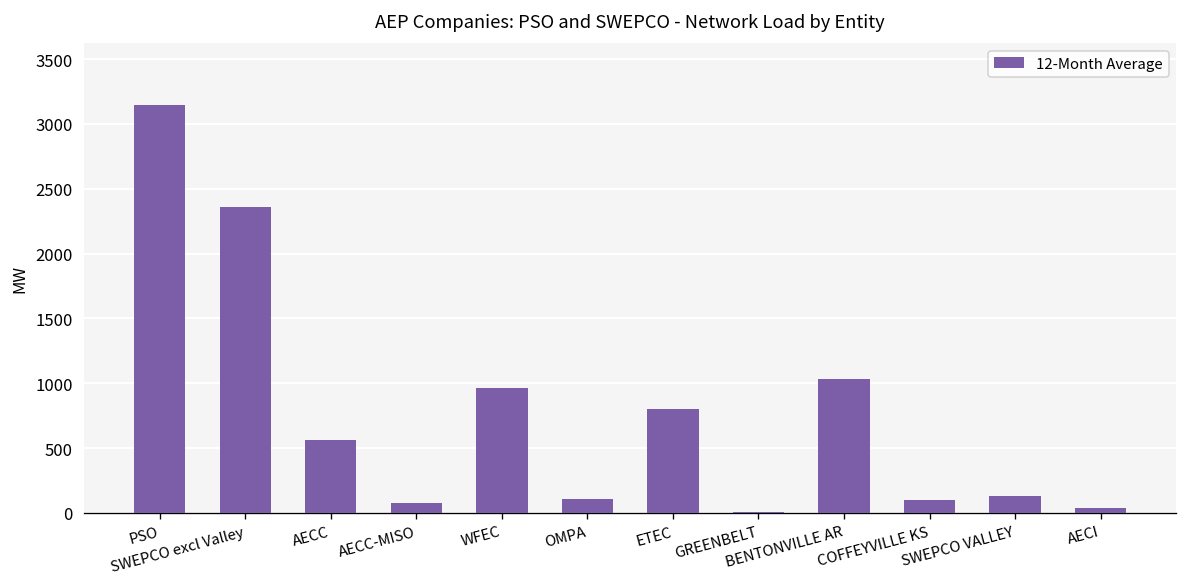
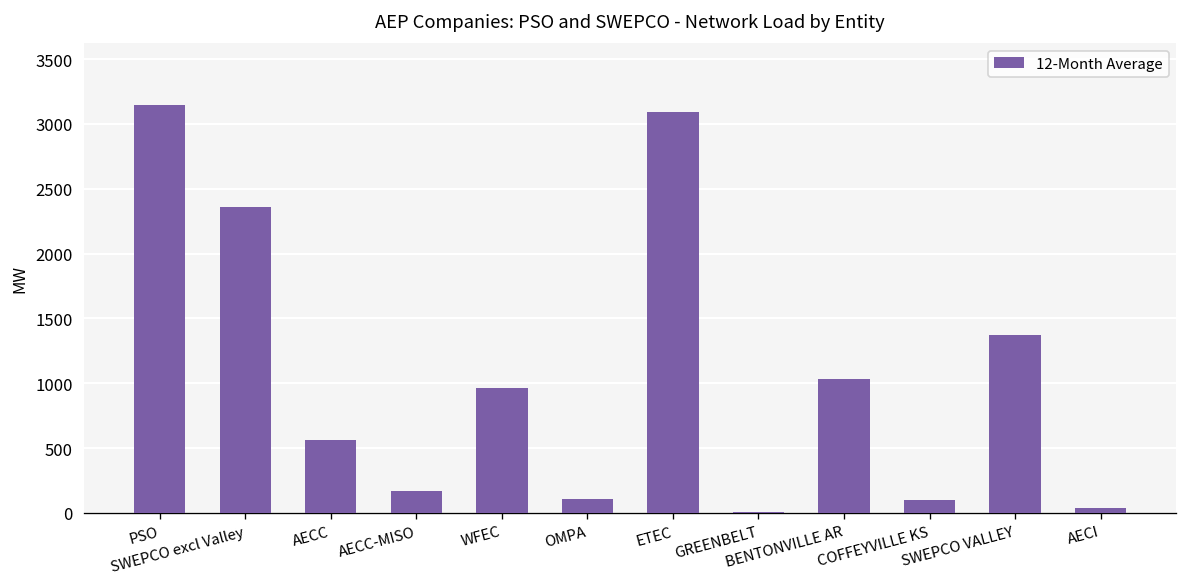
  {
    "PSO": 3150,
    "SWEPCO excl Valley": 2360,
    "AECC": 570,
-   "AECC-MISO": 80,
+   "AECC-MISO": 170,
    "WFEC": 960,
    "OMPA": 110,
-   "ETEC": 800,
+   "ETEC": 3090,
    "BENTONVILLE AR": 1030,
    "COFFEYVILLE KS": 100,
-   "SWEPCO VALLEY": 130,
+   "SWEPCO VALLEY": 1370,
    "AECI": 40
  }
